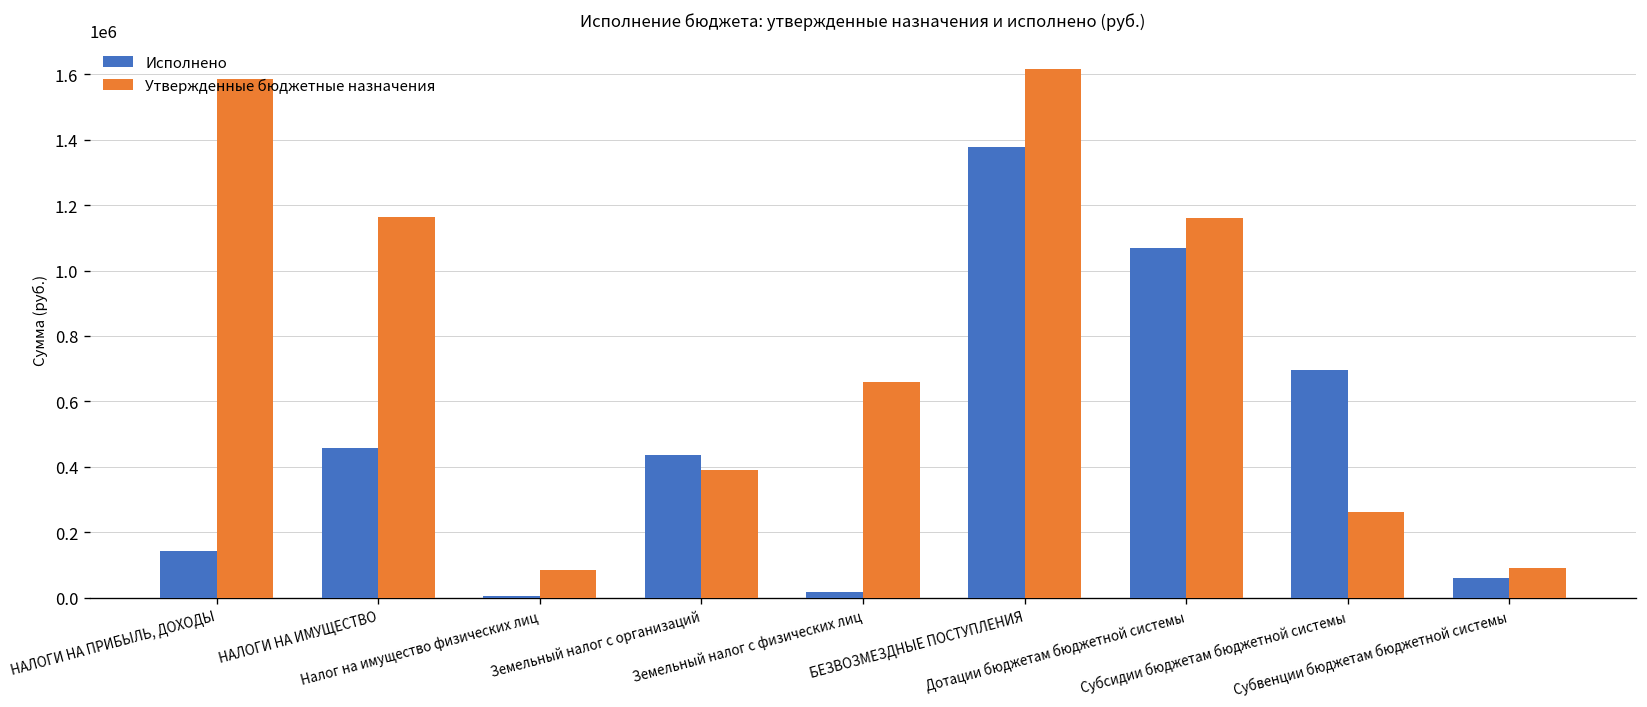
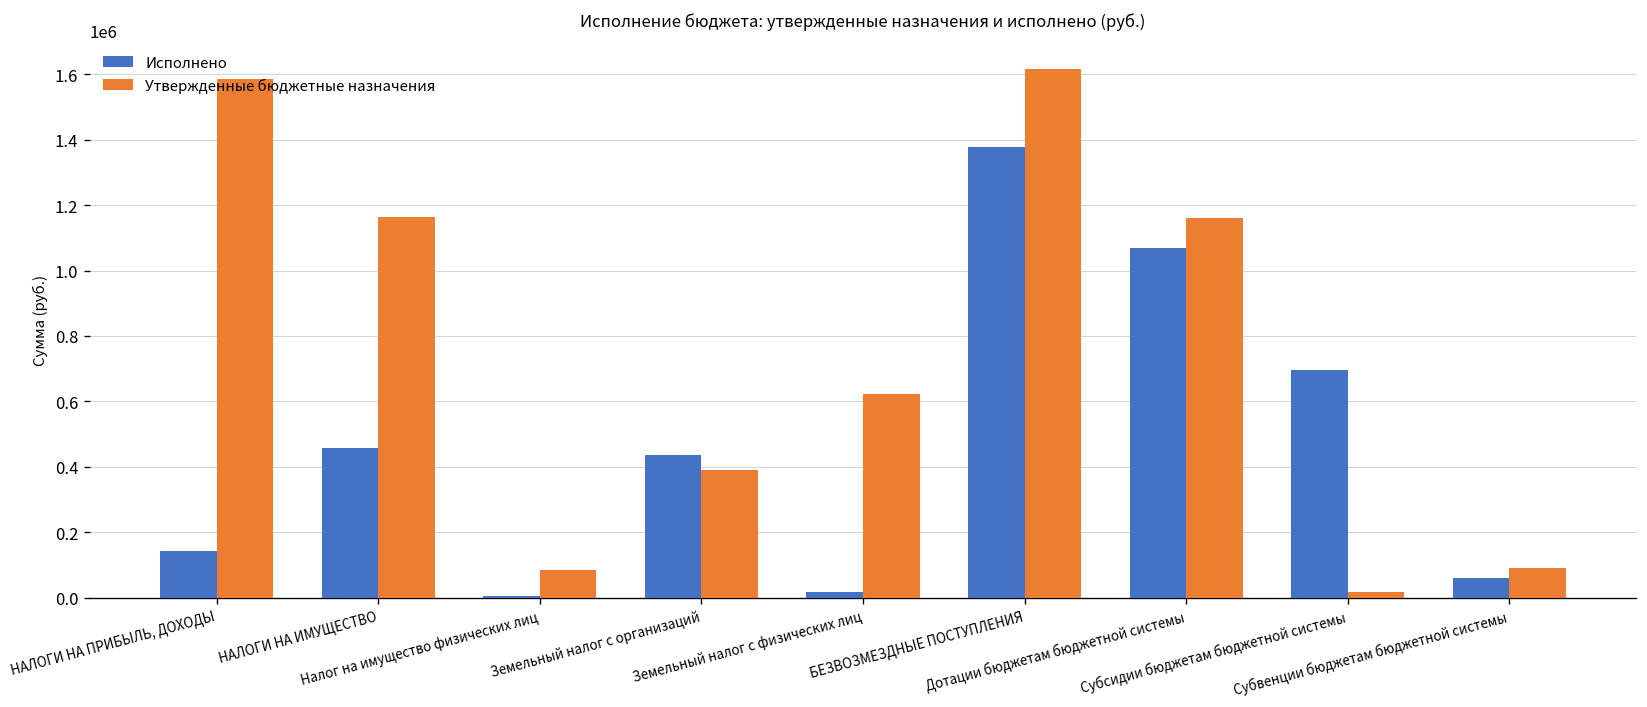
  {
    "Исполнено": {
      "НАЛОГИ НА ПРИБЫЛЬ, ДОХОДЫ": 140000,
      "НАЛОГИ НА ИМУЩЕСТВО": 460000,
      "Земельный налог с организаций": 440000,
      "Земельный налог с физических лиц": 20000,
      "БЕЗВОЗМЕЗДНЫЕ ПОСТУПЛЕНИЯ": 1380000,
      "Дотации бюджетам бюджетной системы": 1070000,
      "Субсидии бюджетам бюджетной системы": 700000,
      "Субвенции бюджетам бюджетной системы": 60000
    },
    "Утвержденные бюджетные назначения": {
      "НАЛОГИ НА ПРИБЫЛЬ, ДОХОДЫ": 1590000,
      "НАЛОГИ НА ИМУЩЕСТВО": 1160000,
      "Налог на имущество физических лиц": 80000,
      "Земельный налог с организаций": 390000,
-     "Земельный налог с физических лиц": 660000,
+     "Земельный налог с физических лиц": 620000,
      "БЕЗВОЗМЕЗДНЫЕ ПОСТУПЛЕНИЯ": 1620000,
      "Дотации бюджетам бюджетной системы": 1160000,
-     "Субсидии бюджетам бюджетной системы": 260000,
+     "Субсидии бюджетам бюджетной системы": 20000,
      "Субвенции бюджетам бюджетной системы": 90000
    }
  }
